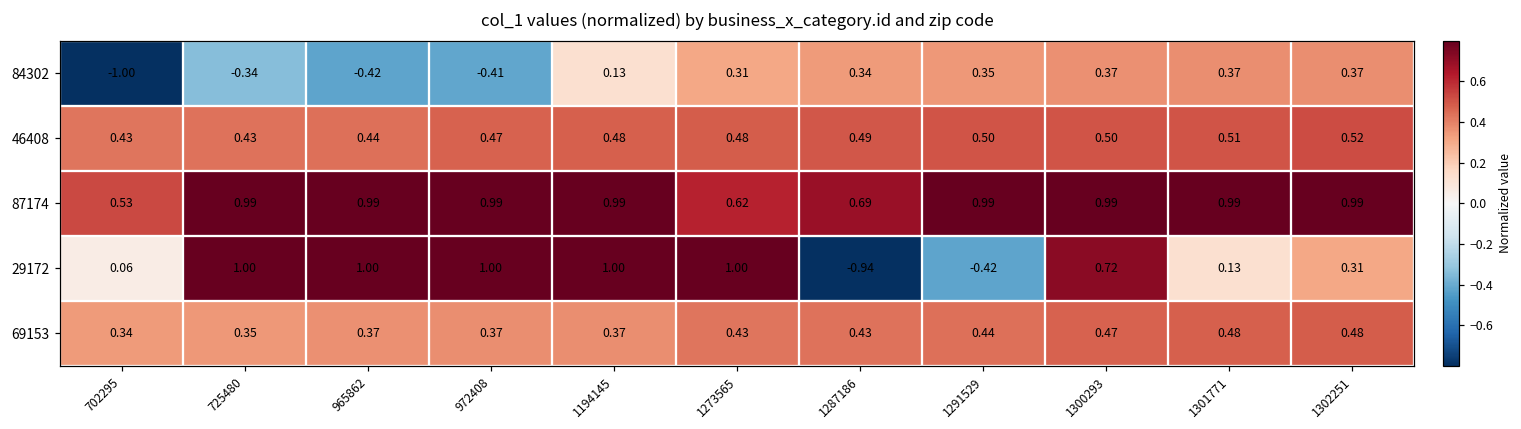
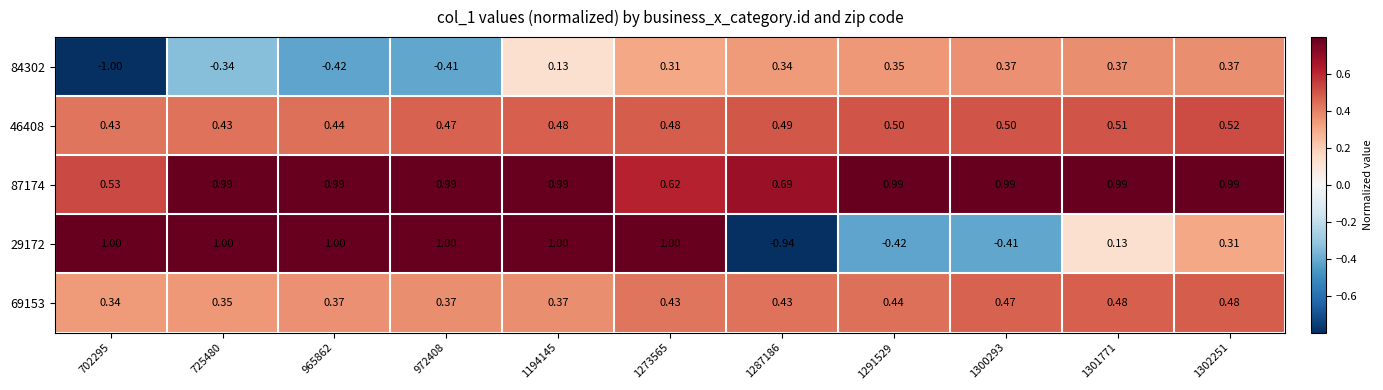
  {
    "84302": {
      "702295": -1.00,
      "725480": -0.34,
      "965862": -0.42,
      "972408": -0.41,
      "1194145": 0.13,
      "1273565": 0.31,
      "1287186": 0.34,
      "1291529": 0.35,
      "1300293": 0.37,
      "1301771": 0.37,
      "1302251": 0.37
    },
    "46408": {
      "702295": 0.43,
      "725480": 0.43,
      "965862": 0.44,
      "972408": 0.47,
      "1194145": 0.48,
      "1273565": 0.48,
      "1287186": 0.49,
      "1291529": 0.50,
      "1300293": 0.50,
      "1301771": 0.51,
      "1302251": 0.52
    },
    "87174": {
      "702295": 0.53,
      "725480": 0.99,
      "965862": 0.99,
      "972408": 0.99,
      "1194145": 0.99,
      "1273565": 0.62,
      "1287186": 0.69,
      "1291529": 0.99,
      "1300293": 0.99,
      "1301771": 0.99,
      "1302251": 0.99
    },
    "29172": {
-     "702295": 0.06,
+     "702295": 1.00,
      "725480": 1.00,
      "965862": 1.00,
      "972408": 1.00,
      "1194145": 1.00,
      "1273565": 1.00,
      "1287186": -0.94,
      "1291529": -0.42,
-     "1300293": 0.72,
+     "1300293": -0.41,
      "1301771": 0.13,
      "1302251": 0.31
    },
    "69153": {
      "702295": 0.34,
      "725480": 0.35,
      "965862": 0.37,
      "972408": 0.37,
      "1194145": 0.37,
      "1273565": 0.43,
      "1287186": 0.43,
      "1291529": 0.44,
      "1300293": 0.47,
      "1301771": 0.48,
      "1302251": 0.48
    }
  }
